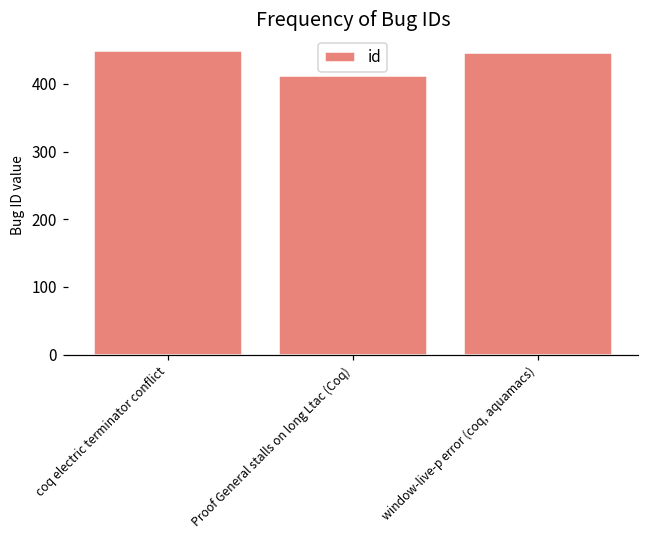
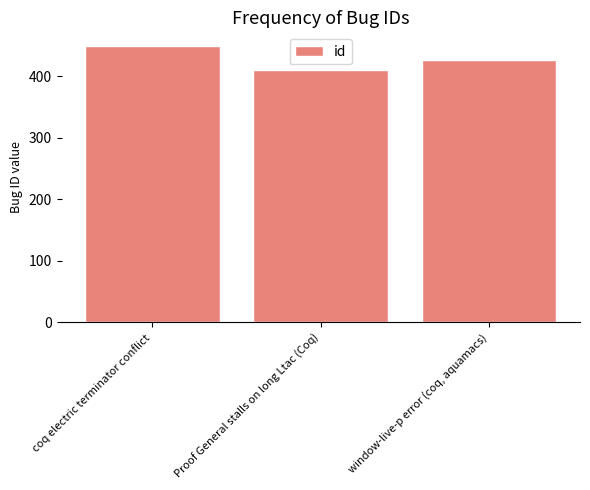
  {
    "coq electric terminator conflict": 450,
    "Proof General stalls on long Ltac (Coq)": 410,
-   "window-live-p error (coq, aquamacs)": 450
+   "window-live-p error (coq, aquamacs)": 430
  }
